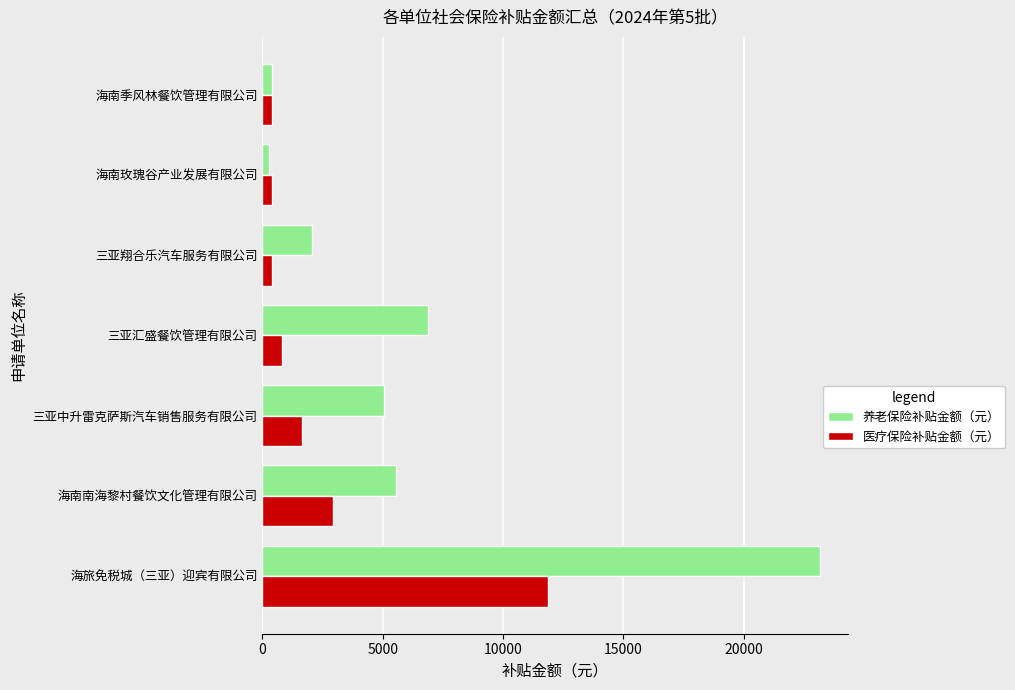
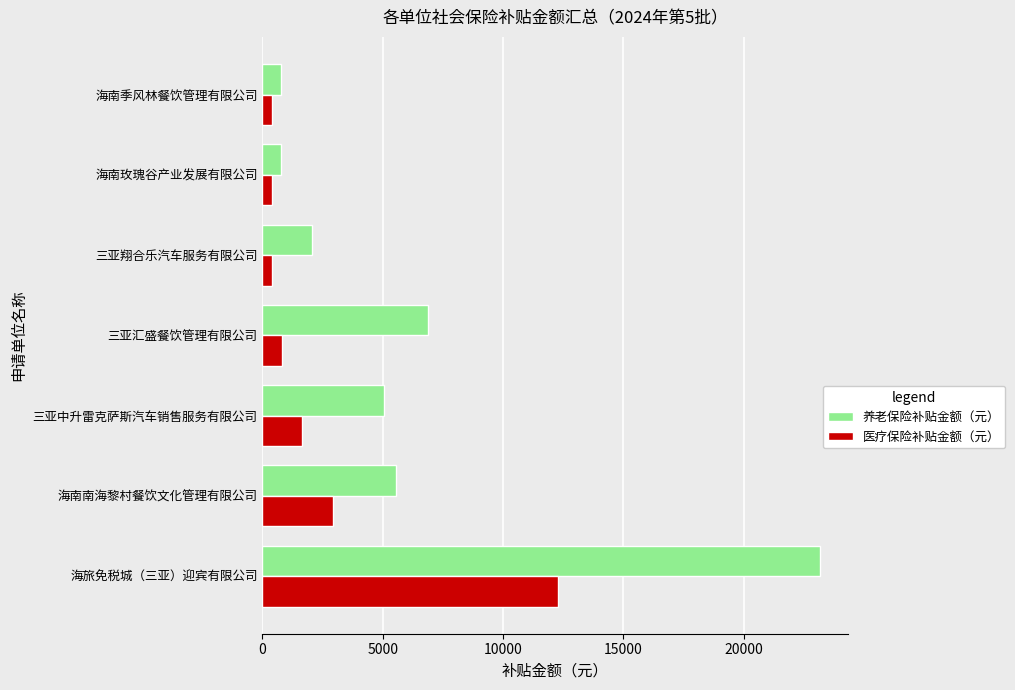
  {
    "养老保险补贴金额（元）": {
-     "海南季风林餐饮管理有限公司": 400,
-     "海南玫瑰谷产业发展有限公司": 300,
+     "海南季风林餐饮管理有限公司": 800,
+     "海南玫瑰谷产业发展有限公司": 800,
      "三亚翔合乐汽车服务有限公司": 2100,
      "三亚汇盛餐饮管理有限公司": 6900,
      "三亚中升雷克萨斯汽车销售服务有限公司": 5100,
      "海南南海黎村餐饮文化管理有限公司": 5500,
      "海旅免税城（三亚）迎宾有限公司": 23200
    },
    "医疗保险补贴金额（元）": {
      "海南季风林餐饮管理有限公司": 400,
      "海南玫瑰谷产业发展有限公司": 400,
      "三亚翔合乐汽车服务有限公司": 400,
      "三亚汇盛餐饮管理有限公司": 800,
      "三亚中升雷克萨斯汽车销售服务有限公司": 1600,
      "海南南海黎村餐饮文化管理有限公司": 2900,
-     "海旅免税城（三亚）迎宾有限公司": 11900
+     "海旅免税城（三亚）迎宾有限公司": 12300
    }
  }
